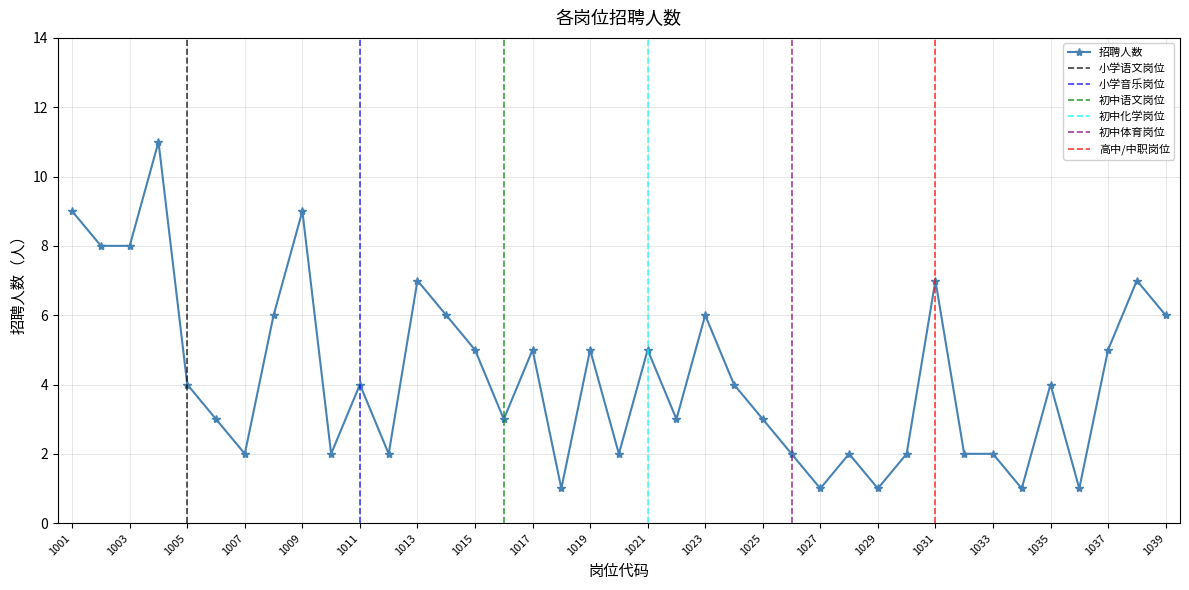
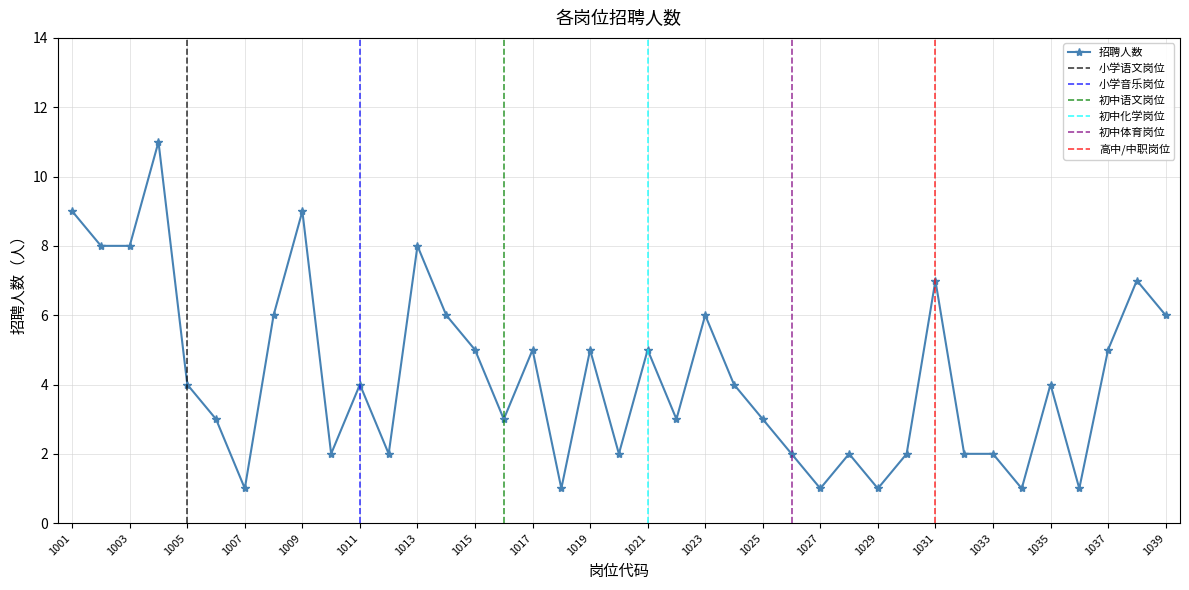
  {
    "1001": 9,
    "1003": 8,
    "1005": 4,
-   "1007": 2,
+   "1007": 1,
    "1009": 9,
    "1011": 4,
-   "1013": 7,
+   "1013": 8,
    "1015": 5,
    "1017": 5,
    "1019": 5,
    "1021": 5,
    "1023": 6,
    "1025": 3,
    "1027": 1,
    "1029": 1,
    "1031": 7,
    "1033": 2,
    "1035": 4,
    "1037": 5,
    "1039": 6
  }
